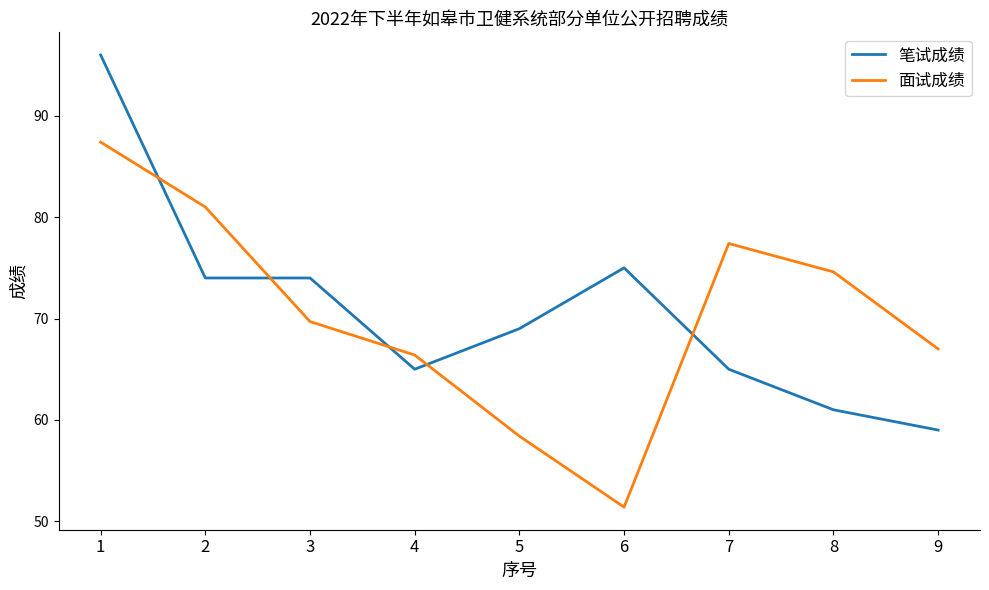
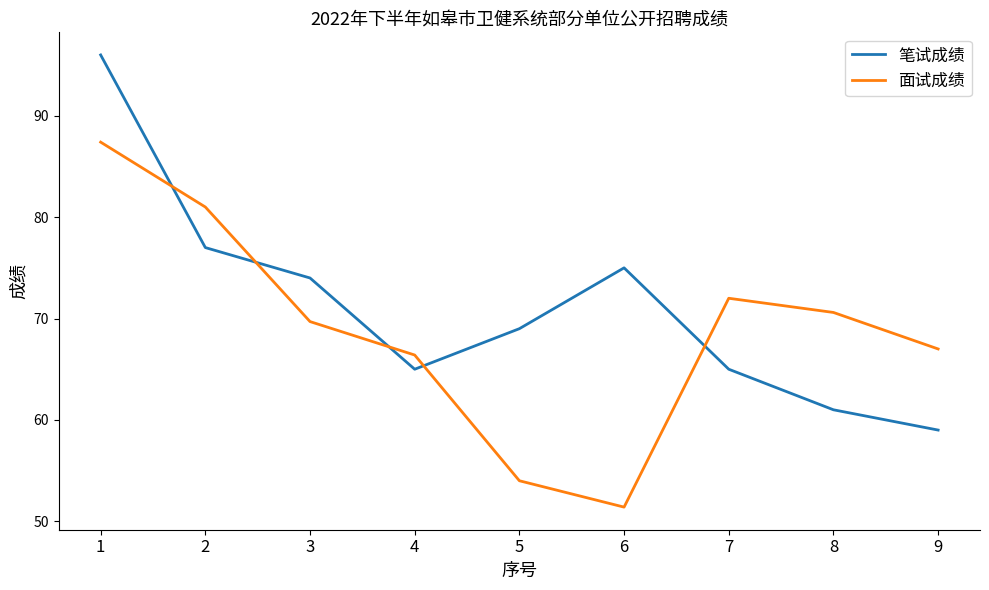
  {
    "笔试成绩": {
      "1": 96,
-     "2": 74,
+     "2": 77,
      "3": 74,
      "4": 65,
      "5": 69,
      "6": 75,
      "7": 65,
      "8": 61,
      "9": 59
    },
    "面试成绩": {
      "1": 87.4,
      "2": 81.0,
      "3": 69.7,
      "4": 66.4,
-     "5": 58.4,
+     "5": 54.0,
      "6": 51.4,
-     "7": 77.4,
-     "8": 74.6,
+     "7": 72.0,
+     "8": 70.6,
      "9": 67.0
    }
  }
